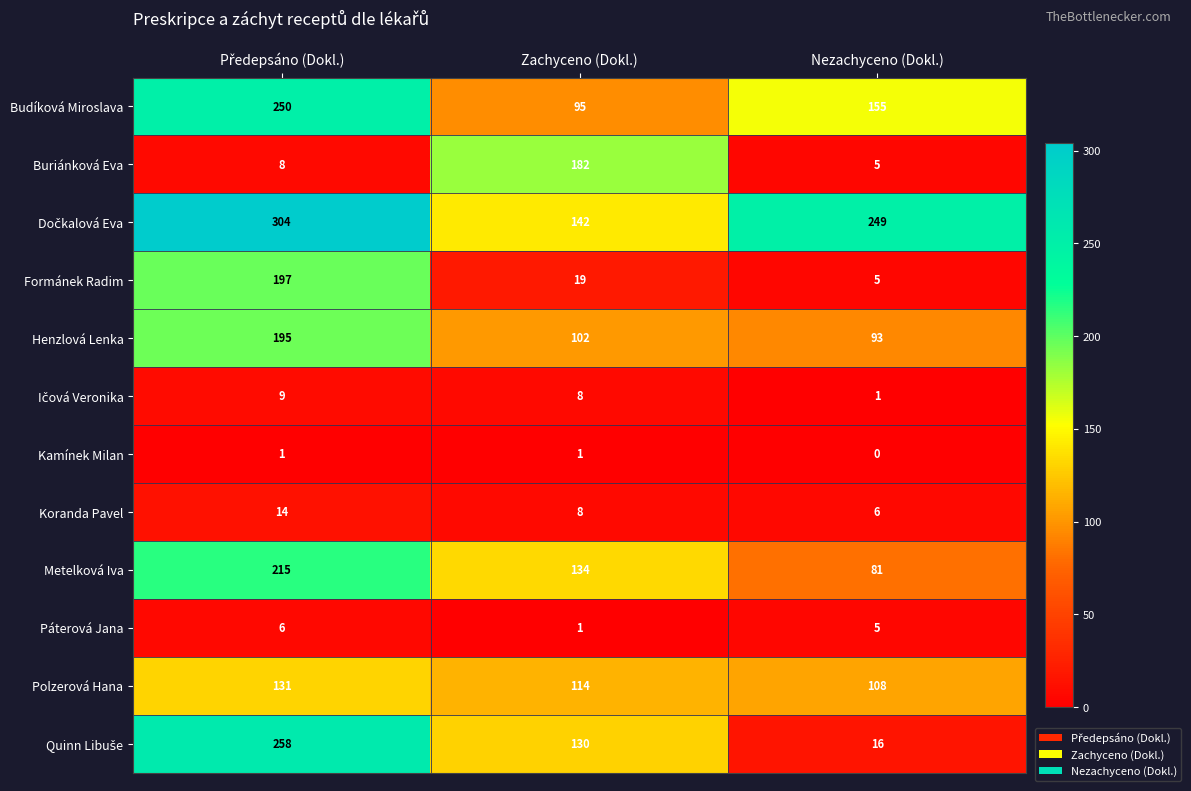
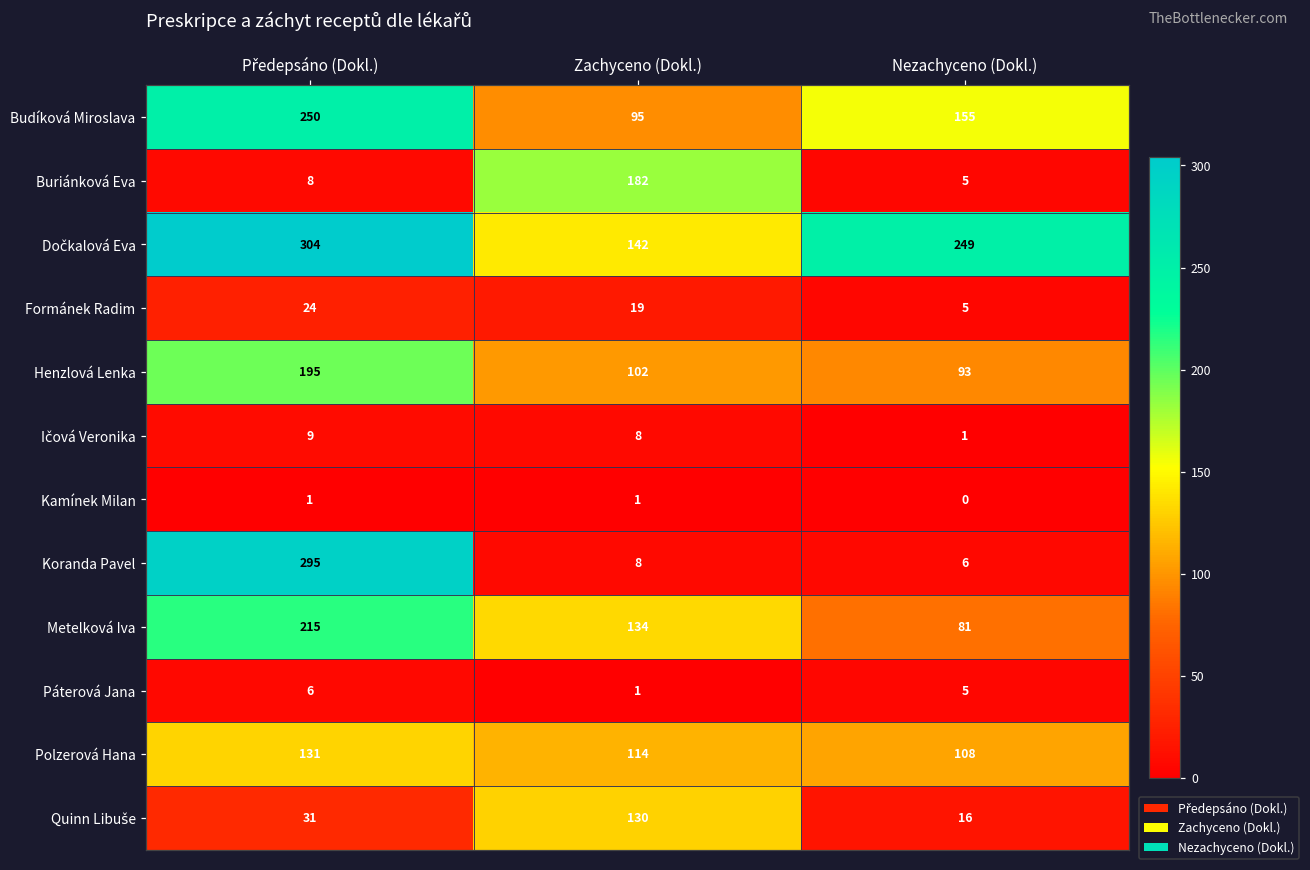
  {
    "Budíková Miroslava": {
      "Předepsáno (Dokl.)": 250,
      "Zachyceno (Dokl.)": 95,
      "Nezachyceno (Dokl.)": 155
    },
    "Buriánková Eva": {
      "Předepsáno (Dokl.)": 8,
      "Zachyceno (Dokl.)": 182,
      "Nezachyceno (Dokl.)": 5
    },
    "Dočkalová Eva": {
      "Předepsáno (Dokl.)": 304,
      "Zachyceno (Dokl.)": 142,
      "Nezachyceno (Dokl.)": 249
    },
    "Formánek Radim": {
-     "Předepsáno (Dokl.)": 197,
+     "Předepsáno (Dokl.)": 24,
      "Zachyceno (Dokl.)": 19,
      "Nezachyceno (Dokl.)": 5
    },
    "Henzlová Lenka": {
      "Předepsáno (Dokl.)": 195,
      "Zachyceno (Dokl.)": 102,
      "Nezachyceno (Dokl.)": 93
    },
    "Ičová Veronika": {
      "Předepsáno (Dokl.)": 9,
      "Zachyceno (Dokl.)": 8,
      "Nezachyceno (Dokl.)": 1
    },
    "Kamínek Milan": {
      "Předepsáno (Dokl.)": 1,
      "Zachyceno (Dokl.)": 1,
      "Nezachyceno (Dokl.)": 0
    },
    "Koranda Pavel": {
-     "Předepsáno (Dokl.)": 14,
+     "Předepsáno (Dokl.)": 295,
      "Zachyceno (Dokl.)": 8,
      "Nezachyceno (Dokl.)": 6
    },
    "Metelková Iva": {
      "Předepsáno (Dokl.)": 215,
      "Zachyceno (Dokl.)": 134,
      "Nezachyceno (Dokl.)": 81
    },
    "Páterová Jana": {
      "Předepsáno (Dokl.)": 6,
      "Zachyceno (Dokl.)": 1,
      "Nezachyceno (Dokl.)": 5
    },
    "Polzerová Hana": {
      "Předepsáno (Dokl.)": 131,
      "Zachyceno (Dokl.)": 114,
      "Nezachyceno (Dokl.)": 108
    },
    "Quinn Libuše": {
-     "Předepsáno (Dokl.)": 258,
+     "Předepsáno (Dokl.)": 31,
      "Zachyceno (Dokl.)": 130,
      "Nezachyceno (Dokl.)": 16
    }
  }
